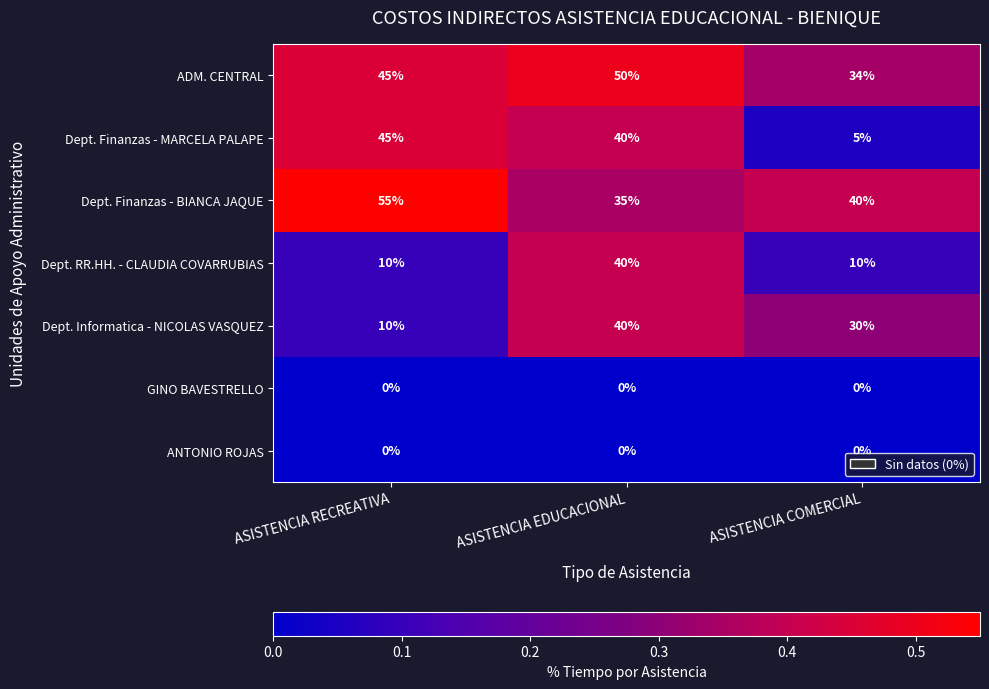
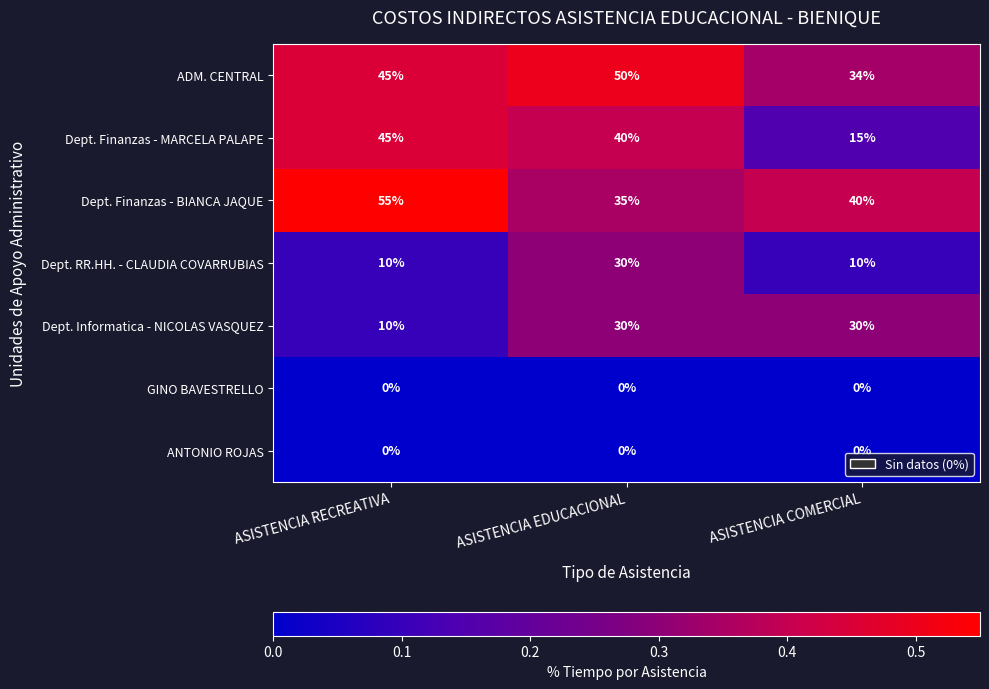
  {
    "ADM. CENTRAL": {
      "ASISTENCIA RECREATIVA": "45%",
      "ASISTENCIA EDUCACIONAL": "50%",
      "ASISTENCIA COMERCIAL": "34%"
    },
    "Dept. Finanzas - MARCELA PALAPE": {
      "ASISTENCIA RECREATIVA": "45%",
      "ASISTENCIA EDUCACIONAL": "40%",
-     "ASISTENCIA COMERCIAL": "5%"
+     "ASISTENCIA COMERCIAL": "15%"
    },
    "Dept. Finanzas - BIANCA JAQUE": {
      "ASISTENCIA RECREATIVA": "55%",
      "ASISTENCIA EDUCACIONAL": "35%",
      "ASISTENCIA COMERCIAL": "40%"
    },
    "Dept. RR.HH. - CLAUDIA COVARRUBIAS": {
      "ASISTENCIA RECREATIVA": "10%",
-     "ASISTENCIA EDUCACIONAL": "40%",
+     "ASISTENCIA EDUCACIONAL": "30%",
      "ASISTENCIA COMERCIAL": "10%"
    },
    "Dept. Informatica - NICOLAS VASQUEZ": {
      "ASISTENCIA RECREATIVA": "10%",
-     "ASISTENCIA EDUCACIONAL": "40%",
+     "ASISTENCIA EDUCACIONAL": "30%",
      "ASISTENCIA COMERCIAL": "30%"
    },
    "GINO BAVESTRELLO": {
      "ASISTENCIA RECREATIVA": "0%",
      "ASISTENCIA EDUCACIONAL": "0%",
      "ASISTENCIA COMERCIAL": "0%"
    },
    "ANTONIO ROJAS": {
      "ASISTENCIA RECREATIVA": "0%",
      "ASISTENCIA EDUCACIONAL": "0%"
    }
  }
